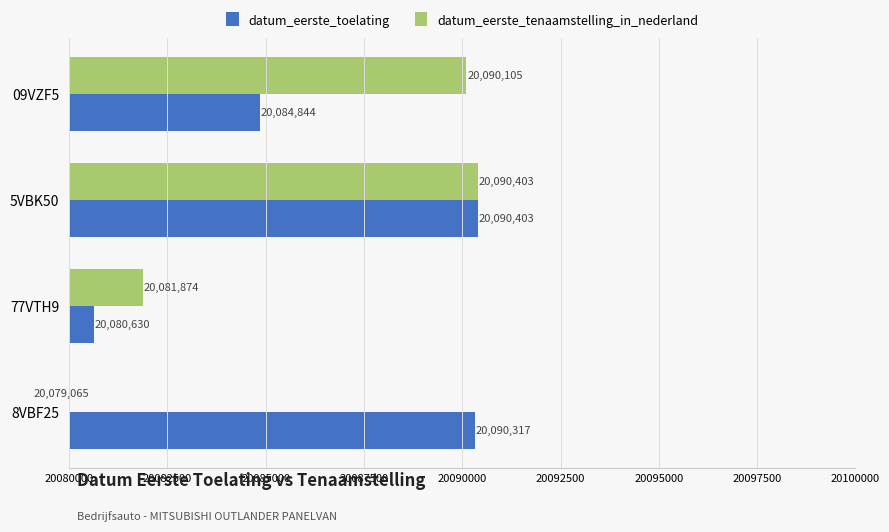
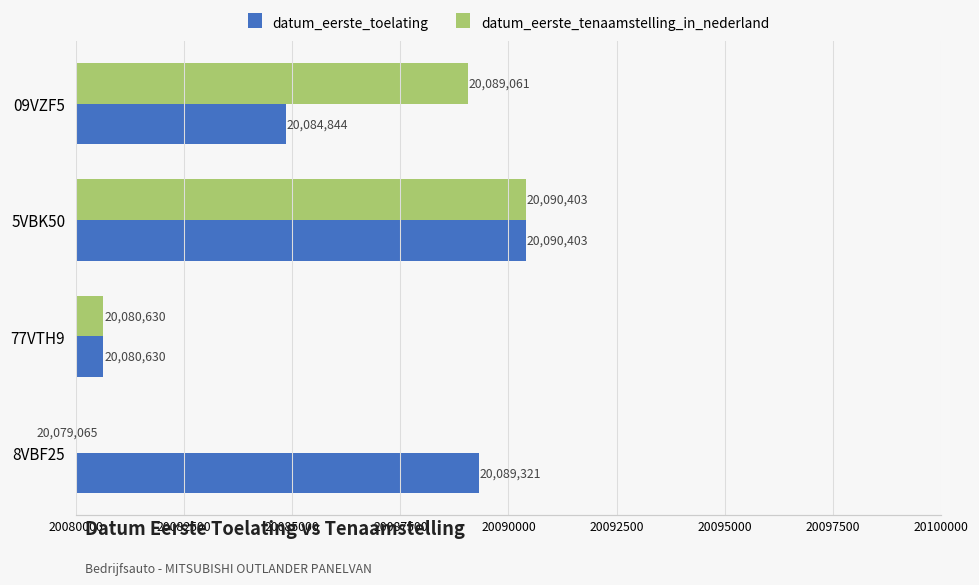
  {
    "datum_eerste_toelating": {
      "09VZF5": "20,084,844",
      "5VBK50": "20,090,403",
      "77VTH9": "20,080,630",
-     "8VBF25": "20,090,317"
+     "8VBF25": "20,089,321"
    },
    "datum_eerste_tenaamstelling_in_nederland": {
-     "09VZF5": "20,090,105",
+     "09VZF5": "20,089,061",
      "5VBK50": "20,090,403",
-     "77VTH9": "20,081,874"
+     "77VTH9": "20,080,630"
    }
  }
